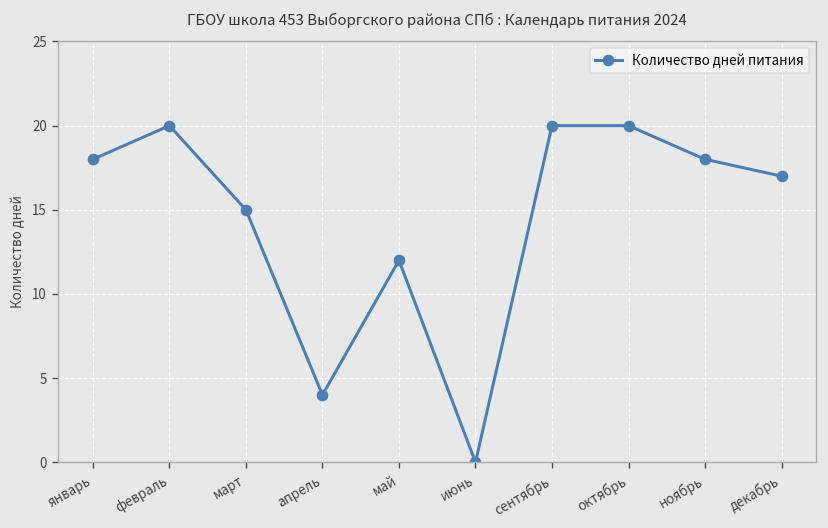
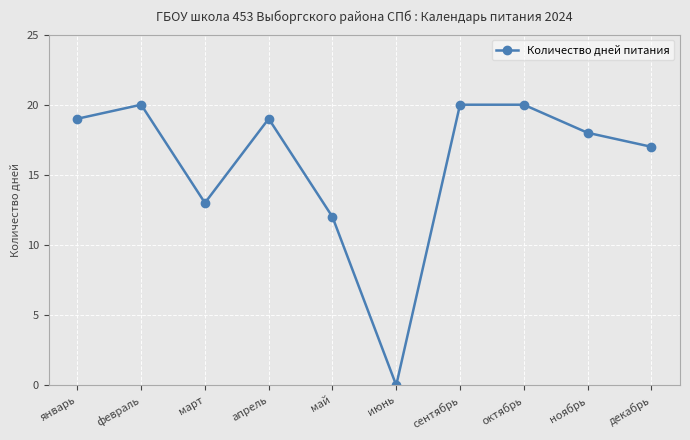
  {
-   "январь": 18,
+   "январь": 19,
    "февраль": 20,
-   "март": 15,
-   "апрель": 4,
+   "март": 13,
+   "апрель": 19,
    "май": 12,
    "июнь": 0,
    "сентябрь": 20,
    "октябрь": 20,
    "ноябрь": 18,
    "декабрь": 17
  }
